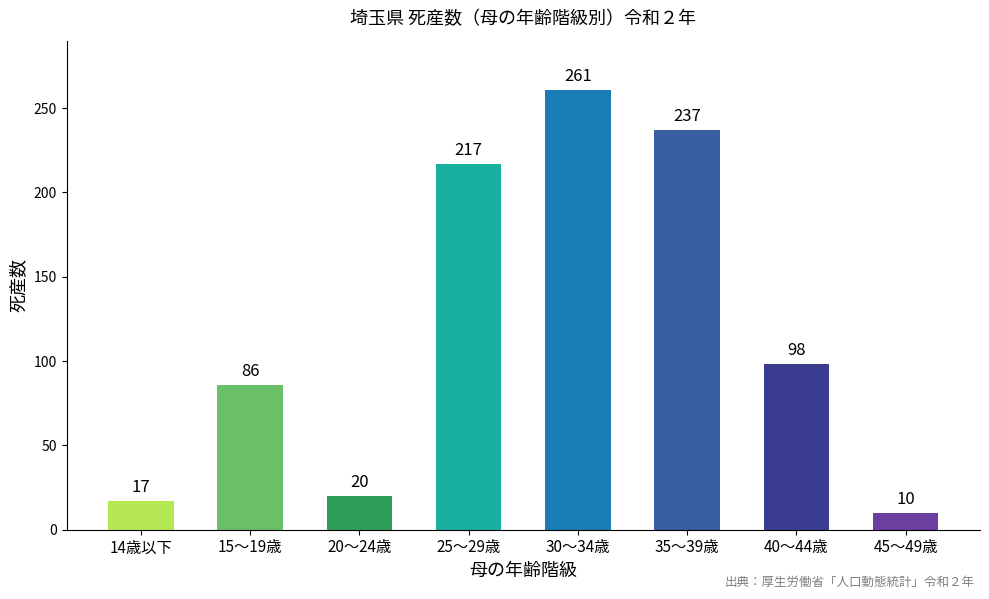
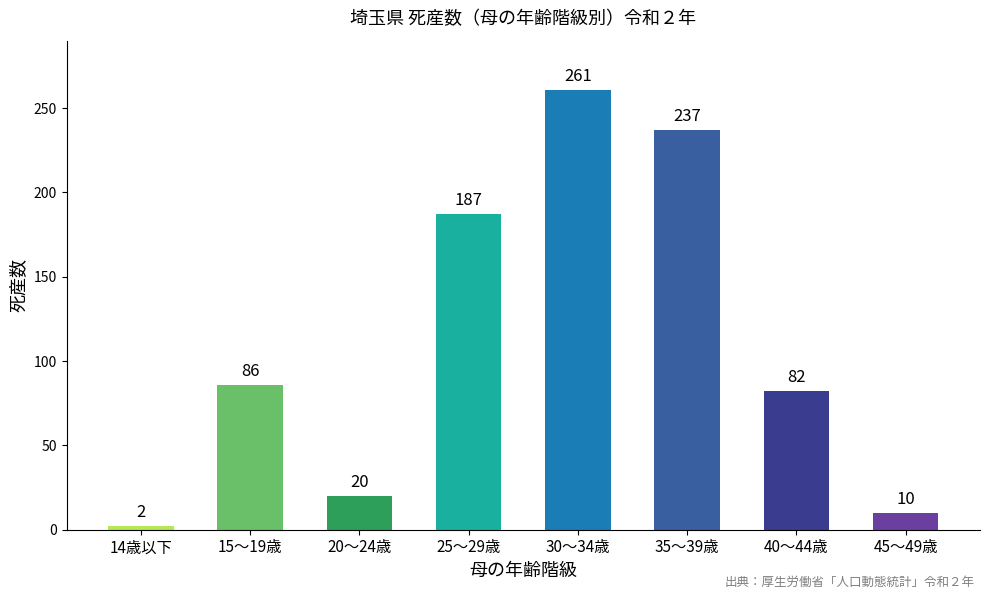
  {
-   "14歳以下": 17,
+   "14歳以下": 2,
    "15～19歳": 86,
    "20～24歳": 20,
-   "25～29歳": 217,
+   "25～29歳": 187,
    "30～34歳": 261,
    "35～39歳": 237,
-   "40～44歳": 98,
+   "40～44歳": 82,
    "45～49歳": 10
  }
